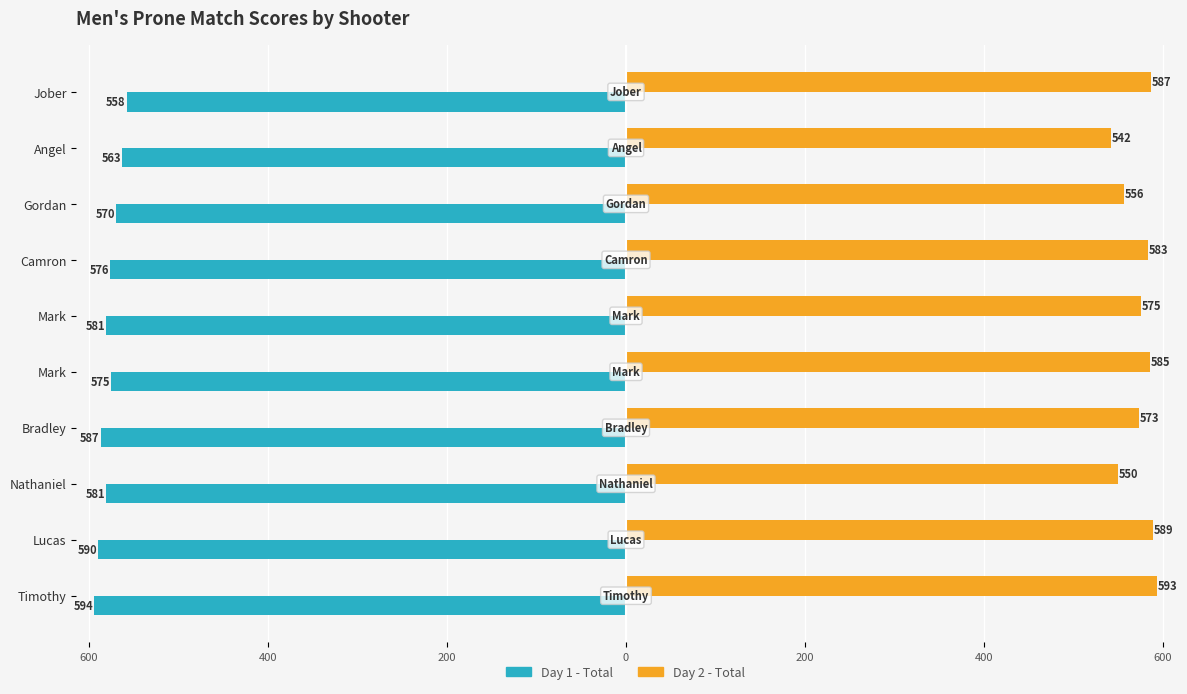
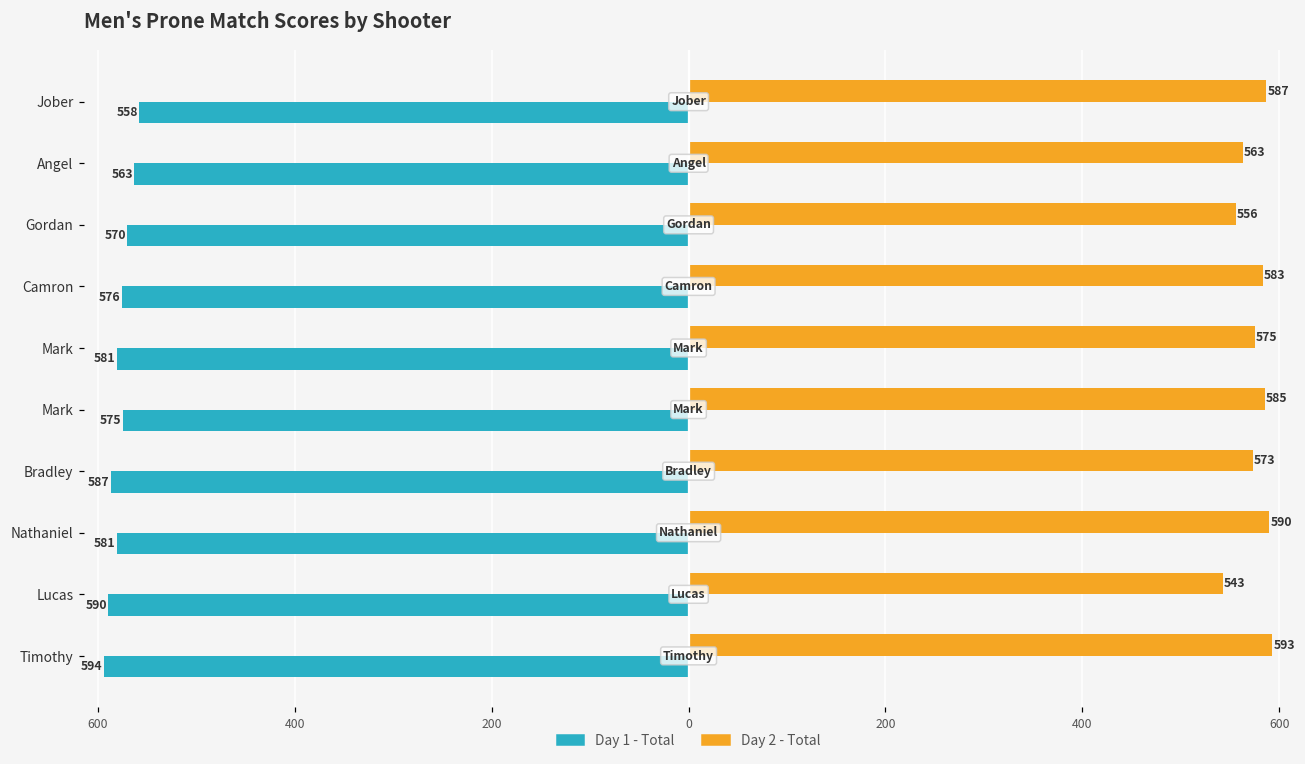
  {
    "Day 2 - Total": {
      "Jober": 587,
-     "Angel": 542,
+     "Angel": 563,
      "Gordan": 556,
      "Camron": 583,
      "Bradley": 573,
-     "Nathaniel": 550,
-     "Lucas": 589,
+     "Nathaniel": 590,
+     "Lucas": 543,
      "Timothy": 593
    }
  }
